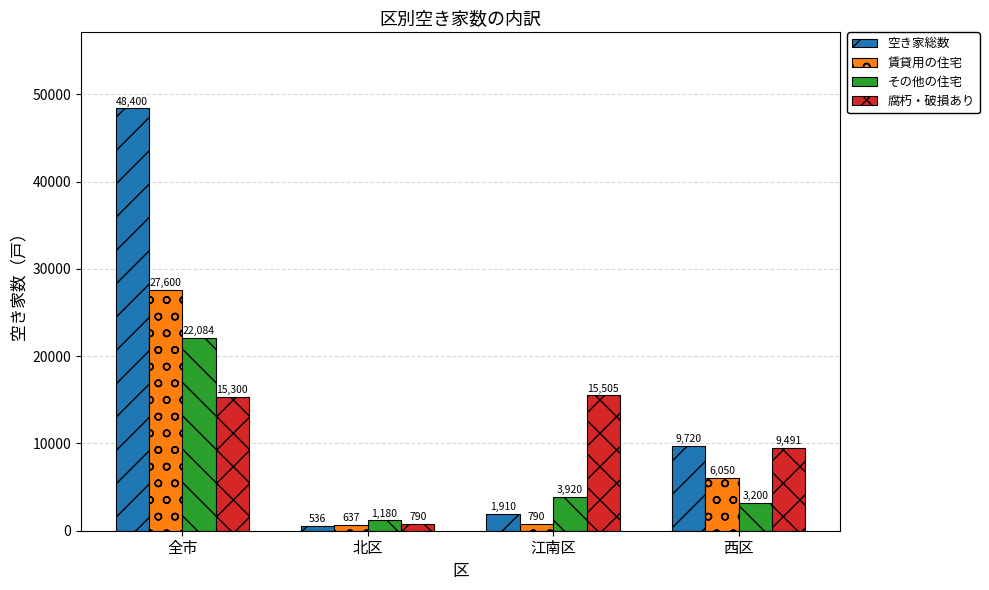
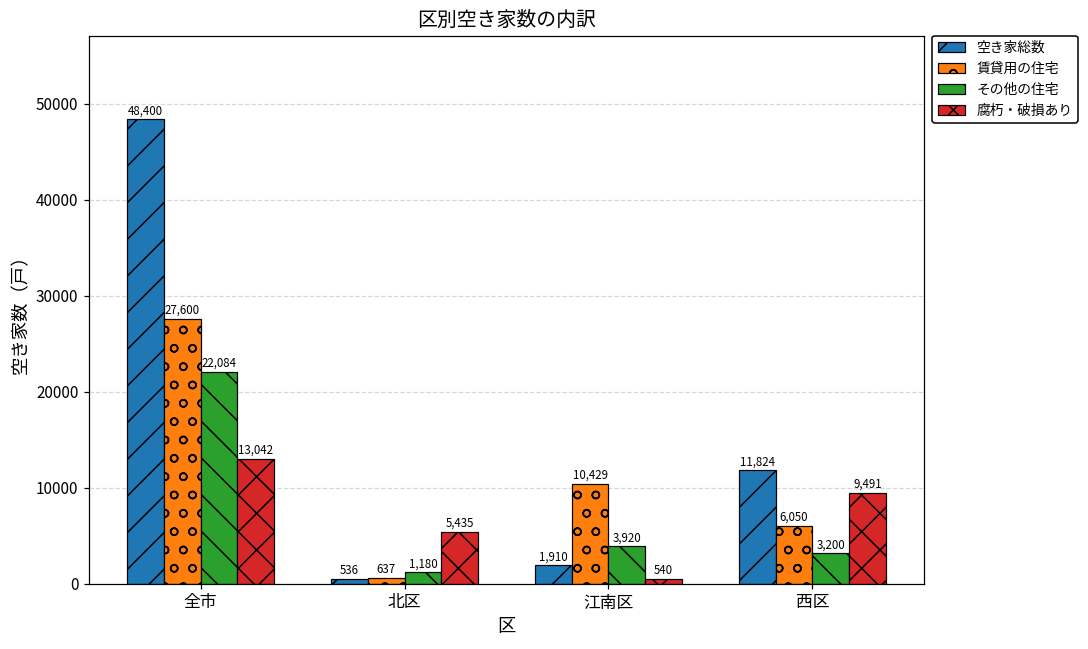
  {
    "空き家総数": {
      "全市": "48,400",
      "北区": "536",
      "江南区": "1,910",
-     "西区": "9,720"
+     "西区": "11,824"
    },
    "賃貸用の住宅": {
      "全市": "27,600",
      "北区": "637",
-     "江南区": "790",
+     "江南区": "10,429",
      "西区": "6,050"
    },
    "その他の住宅": {
      "全市": "22,084",
      "北区": "1,180",
      "江南区": "3,920",
      "西区": "3,200"
    },
    "腐朽・破損あり": {
-     "全市": "15,300",
-     "北区": "790",
-     "江南区": "15,505",
+     "全市": "13,042",
+     "北区": "5,435",
+     "江南区": "540",
      "西区": "9,491"
    }
  }
